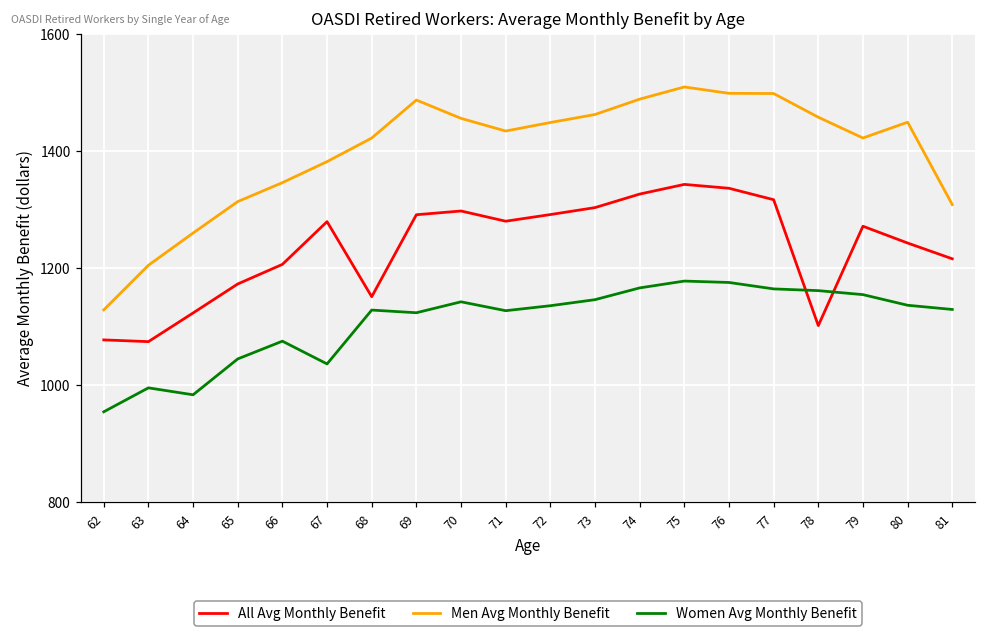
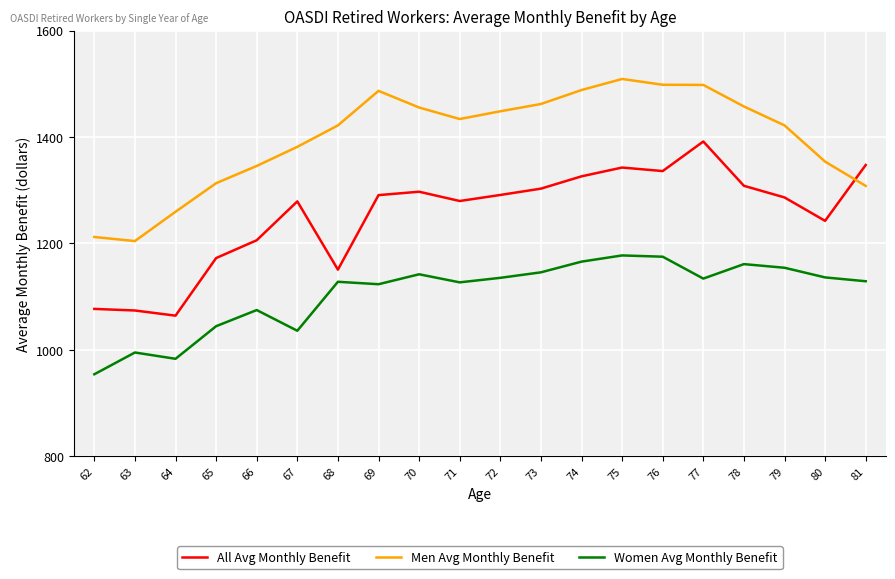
  {
    "All Avg Monthly Benefit": {
      "62": 1080,
      "63": 1070,
-     "64": 1120,
+     "64": 1060,
      "65": 1170,
      "66": 1210,
      "67": 1280,
      "68": 1150,
      "69": 1290,
      "70": 1300,
      "71": 1280,
      "72": 1290,
      "73": 1300,
      "74": 1330,
      "75": 1340,
      "76": 1340,
-     "77": 1320,
-     "78": 1100,
-     "79": 1270,
+     "77": 1390,
+     "78": 1310,
+     "79": 1290,
      "80": 1240,
-     "81": 1220
+     "81": 1350
    },
    "Men Avg Monthly Benefit": {
-     "62": 1130,
+     "62": 1210,
      "63": 1200,
      "64": 1260,
      "65": 1310,
      "66": 1350,
      "67": 1380,
      "68": 1420,
      "69": 1490,
      "70": 1460,
      "71": 1430,
      "72": 1450,
      "73": 1460,
      "74": 1490,
      "75": 1510,
      "76": 1500,
      "77": 1500,
      "78": 1460,
      "79": 1420,
-     "80": 1450,
+     "80": 1350,
      "81": 1310
    },
    "Women Avg Monthly Benefit": {
      "62": 950,
      "63": 990,
      "64": 980,
      "65": 1040,
      "66": 1070,
      "67": 1040,
      "68": 1130,
      "69": 1120,
      "70": 1140,
      "71": 1130,
      "72": 1140,
      "73": 1150,
      "74": 1170,
      "75": 1180,
      "76": 1170,
-     "77": 1160,
+     "77": 1130,
      "78": 1160,
      "79": 1150,
      "80": 1140,
      "81": 1130
    }
  }
